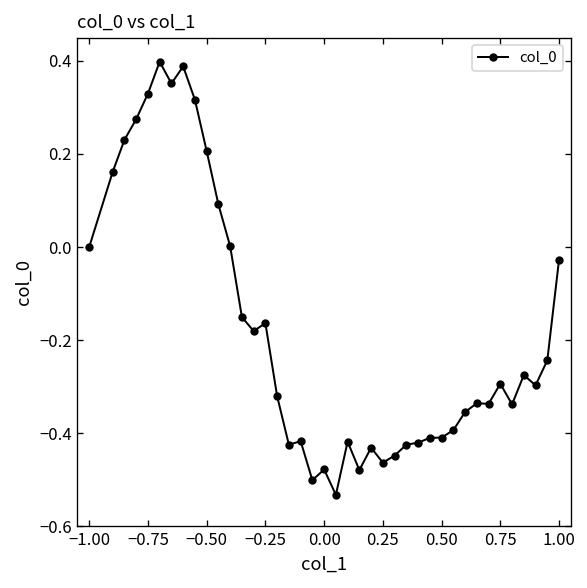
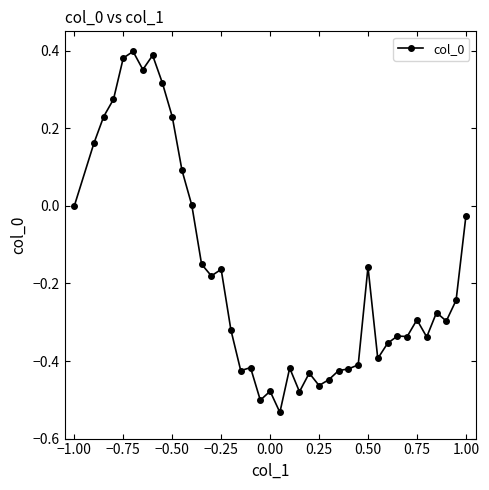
  {
    "−1.00": 0.00,
-   "−0.75": 0.33,
-   "−0.50": 0.21,
+   "−0.75": 0.38,
+   "−0.50": 0.23,
    "−0.25": -0.16,
    "0.00": -0.48,
    "0.25": -0.46,
-   "0.50": -0.41,
+   "0.50": -0.16,
    "0.75": -0.29,
    "1.00": -0.03
  }
